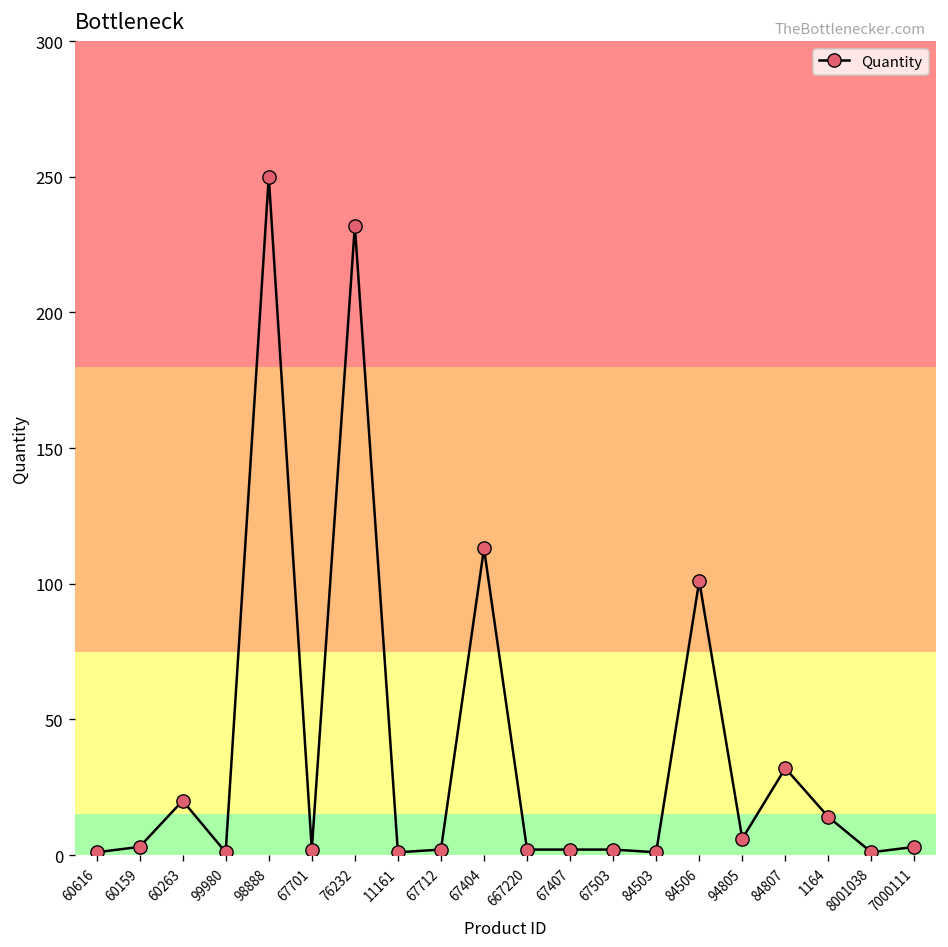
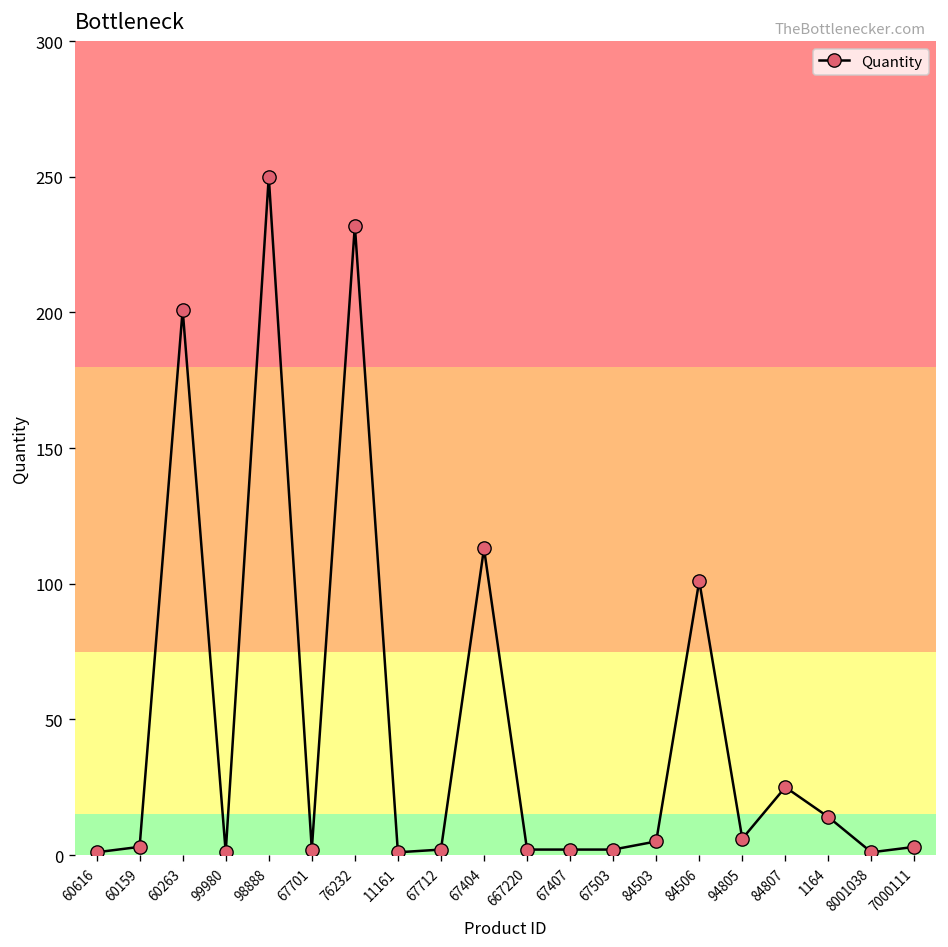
  {
    "60616": 1,
    "60159": 3,
-   "60263": 20,
+   "60263": 201,
    "99980": 1,
    "98888": 250,
    "67701": 2,
    "76232": 232,
    "11161": 1,
    "67712": 2,
    "67404": 113,
    "667220": 2,
    "67407": 2,
    "67503": 2,
-   "84503": 1,
+   "84503": 5,
    "84506": 101,
    "94805": 6,
-   "84807": 32,
+   "84807": 25,
    "1164": 14,
    "8001038": 1,
    "7000111": 3
  }
